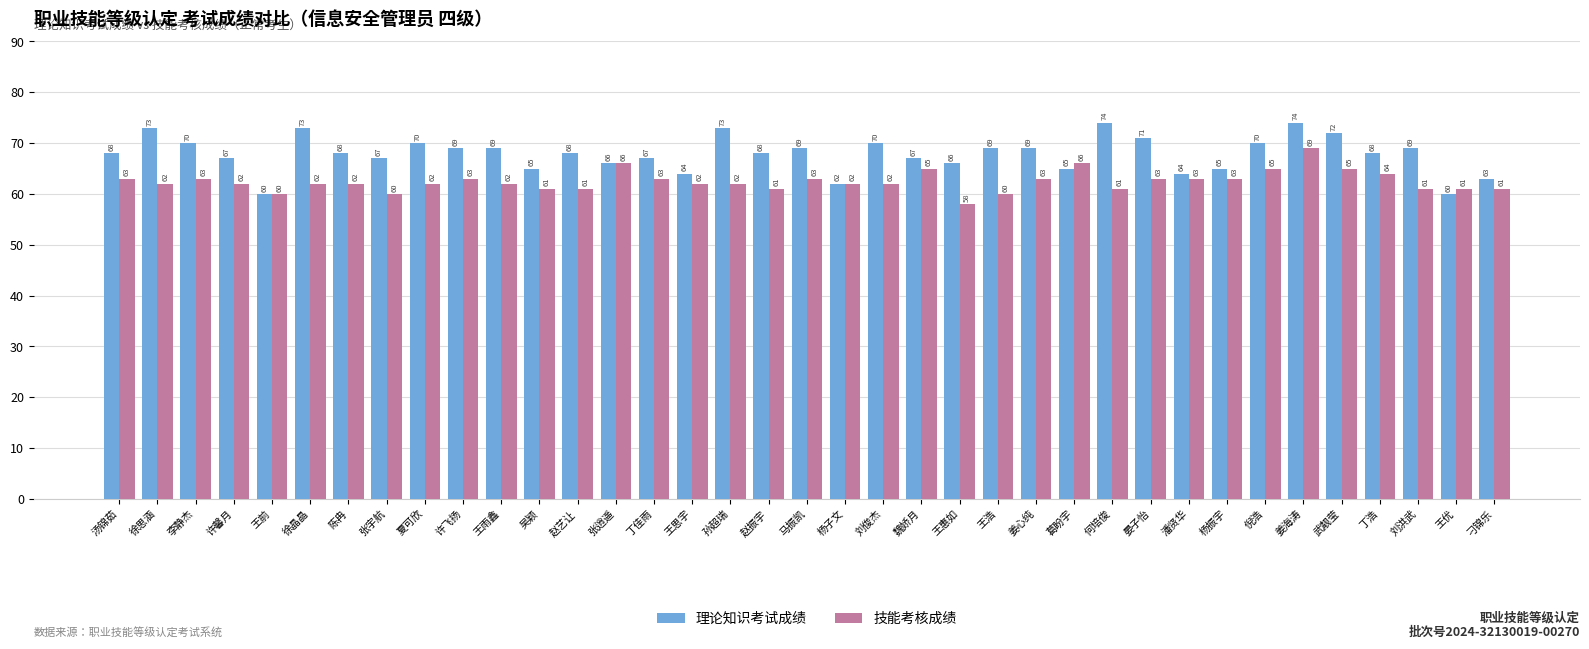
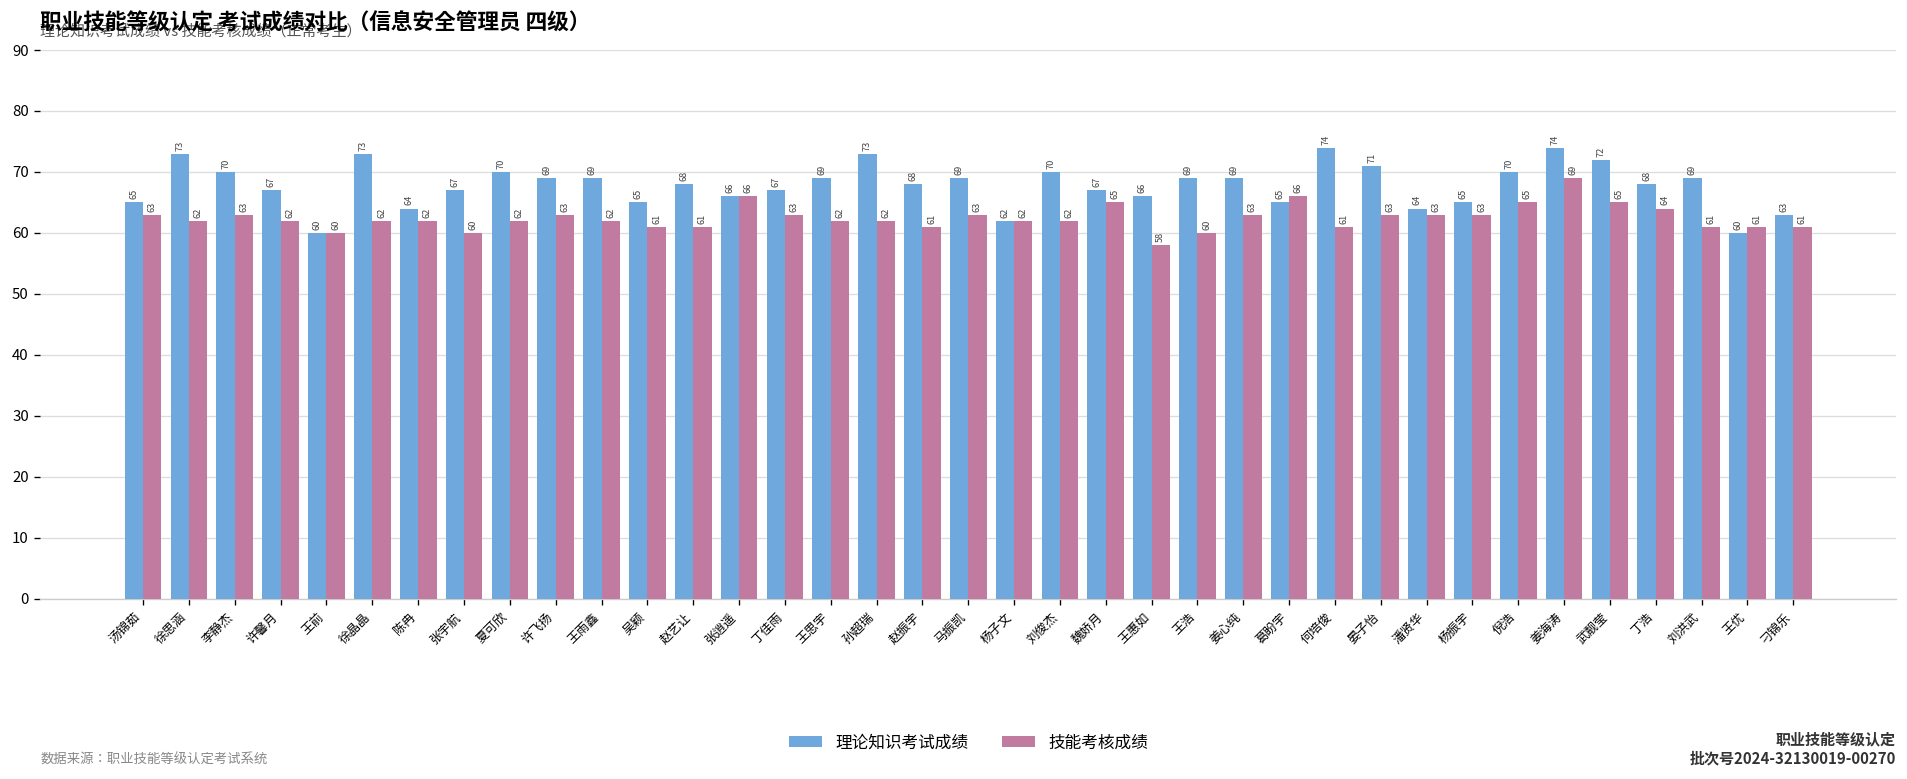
  {
    "理论知识考试成绩": {
-     "汤锦茹": 68,
+     "汤锦茹": 65,
      "徐思涵": 73,
      "李静杰": 70,
      "许馨月": 67,
      "王前": 60,
      "徐晶晶": 73,
-     "陈冉": 68,
+     "陈冉": 64,
      "张宇航": 67,
      "夏可欣": 70,
      "许飞扬": 69,
      "王雨鑫": 69,
      "吴颖": 65,
      "赵艺让": 68,
      "张逍遥": 66,
      "丁佳雨": 67,
-     "王思宇": 64,
+     "王思宇": 69,
      "孙超瑞": 73,
      "赵振宇": 68,
      "马振凯": 69,
      "杨子文": 62,
      "刘俊杰": 70,
      "魏娇月": 67,
      "王惠如": 66,
      "王浩": 69,
      "姜心纯": 69,
      "葛盼宇": 65,
      "何培俊": 74,
      "晏子怡": 71,
      "潘贤华": 64,
      "杨振宇": 65,
      "倪浩": 70,
      "姜海涛": 74,
      "武靓莹": 72,
      "丁浩": 68,
      "刘洪武": 69,
      "王优": 60,
      "刁锦乐": 63
    },
    "技能考核成绩": {
      "汤锦茹": 63,
      "徐思涵": 62,
      "李静杰": 63,
      "许馨月": 62,
      "王前": 60,
      "徐晶晶": 62,
      "陈冉": 62,
      "张宇航": 60,
      "夏可欣": 62,
      "许飞扬": 63,
      "王雨鑫": 62,
      "吴颖": 61,
      "赵艺让": 61,
      "张逍遥": 66,
      "丁佳雨": 63,
      "王思宇": 62,
      "孙超瑞": 62,
      "赵振宇": 61,
      "马振凯": 63,
      "杨子文": 62,
      "刘俊杰": 62,
      "魏娇月": 65,
      "王惠如": 58,
      "王浩": 60,
      "姜心纯": 63,
      "葛盼宇": 66,
      "何培俊": 61,
      "晏子怡": 63,
      "潘贤华": 63,
      "杨振宇": 63,
      "倪浩": 65,
      "姜海涛": 69,
      "武靓莹": 65,
      "丁浩": 64,
      "刘洪武": 61,
      "王优": 61,
      "刁锦乐": 61
    }
  }
